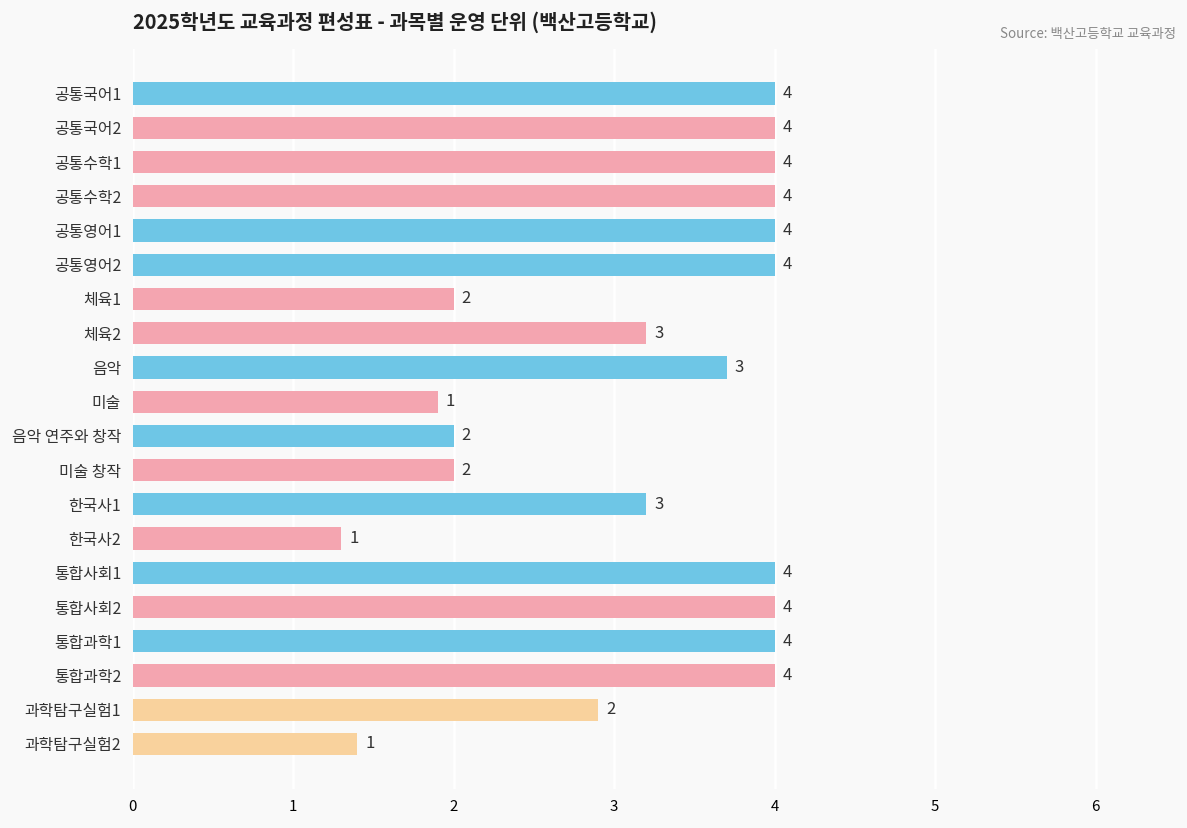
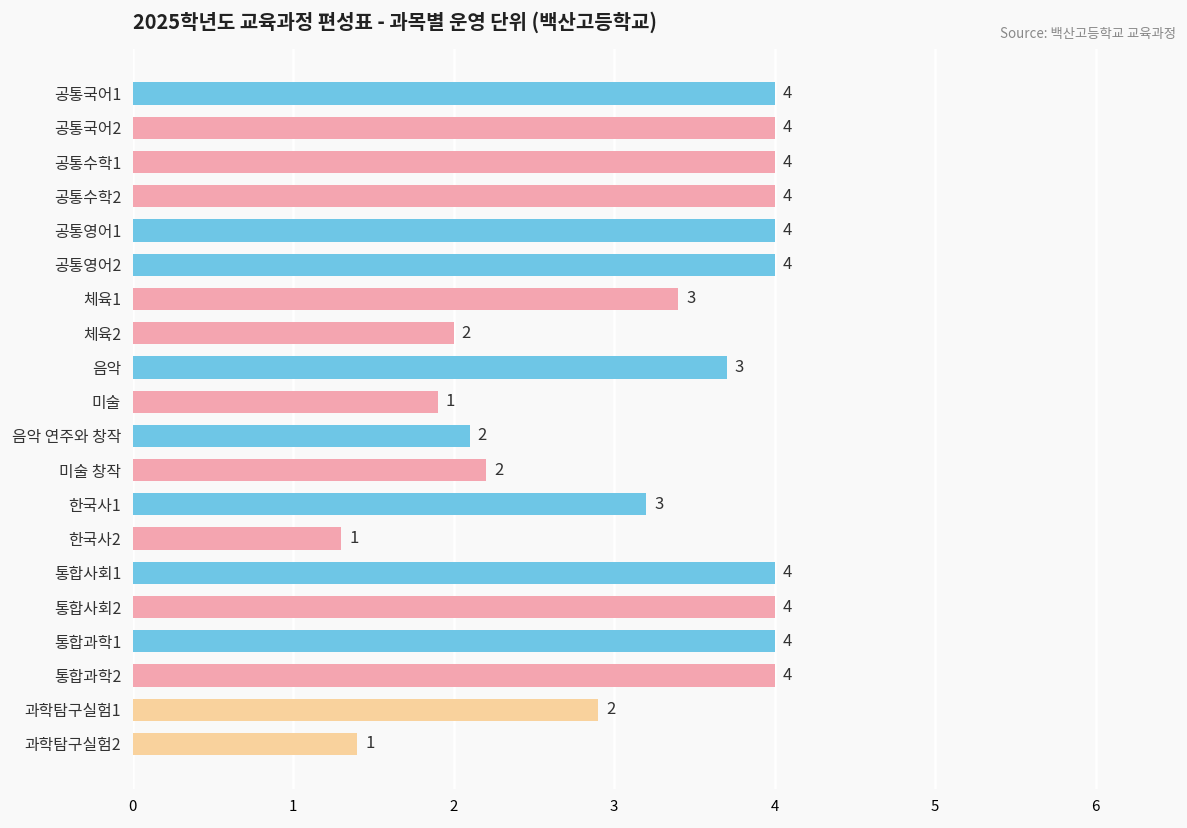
  {
    "공통국어1": 4,
    "공통국어2": 4,
    "공통수학1": 4,
    "공통수학2": 4,
    "공통영어1": 4,
    "공통영어2": 4,
-   "체육1": 2,
-   "체육2": 3,
-   "음악 연주와 창작": 2.0,
-   "미술 창작": 2.0,
+   "체육1": 3,
+   "체육2": 2,
+   "음악 연주와 창작": 2.1,
+   "미술 창작": 2.2,
    "한국사1": 3,
    "한국사2": 1,
    "통합사회1": 4,
    "통합사회2": 4,
    "통합과학1": 4,
    "통합과학2": 4,
    "과학탐구실험2": 1
  }
